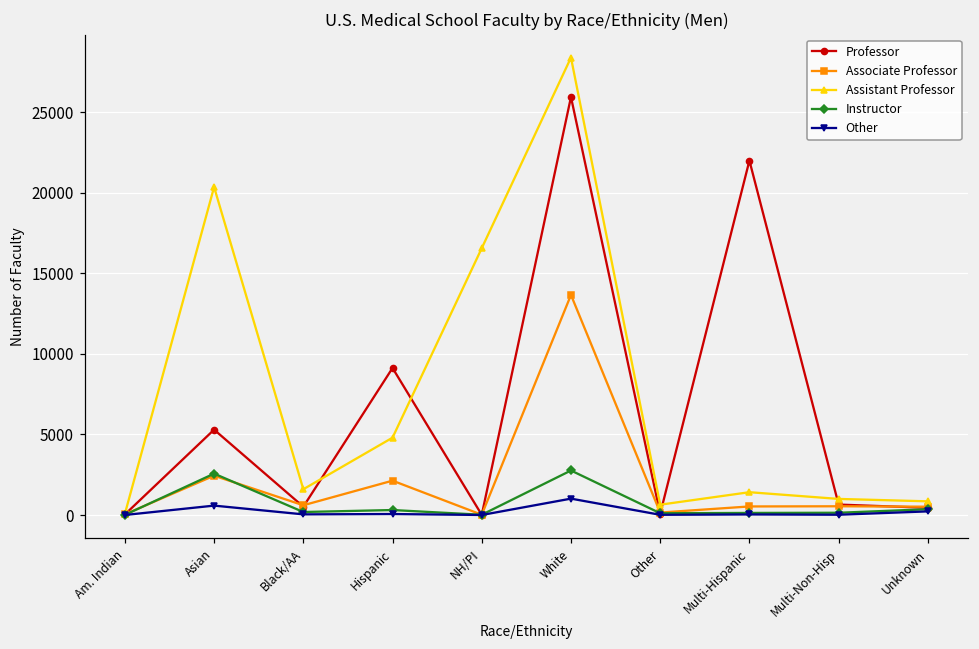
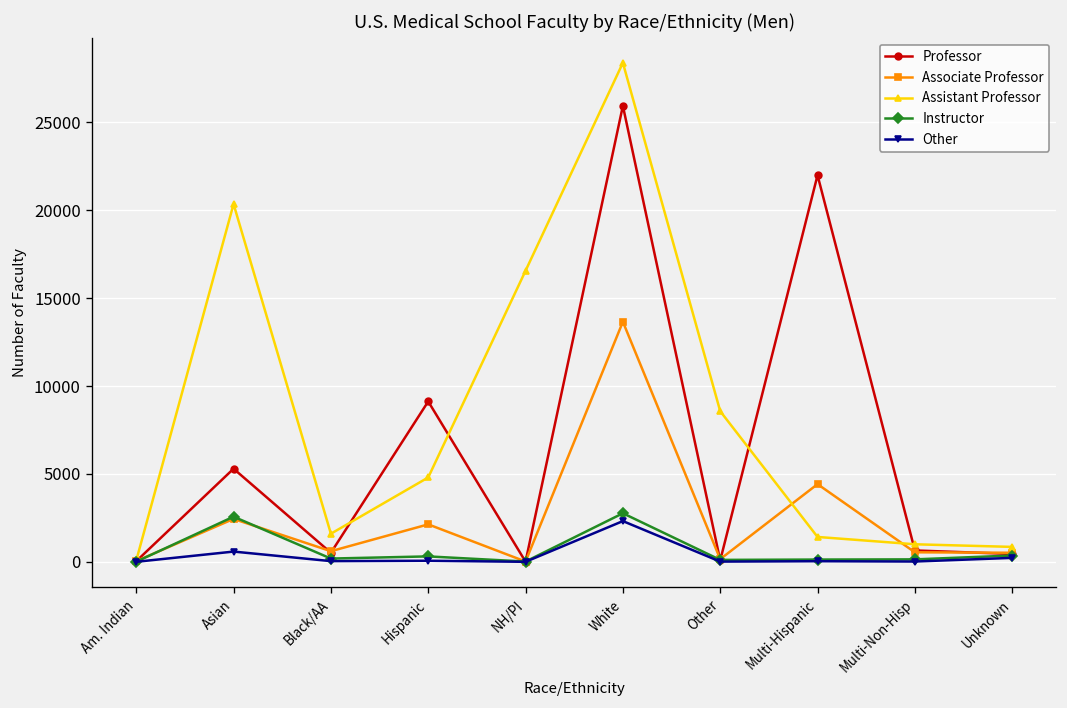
  {
    "Professor": {
      "Asian": 5300,
      "Hispanic": 9100,
      "White": 25900,
      "Multi-Hispanic": 22000
    },
    "Associate Professor": {
      "Hispanic": 2100,
      "White": 13700,
-     "Multi-Hispanic": 500
+     "Multi-Hispanic": 4400
    },
    "Assistant Professor": {
      "Asian": 20400,
      "Black/AA": 1600,
      "Hispanic": 4800,
      "NH/PI": 16600,
      "White": 28400,
-     "Other": 600,
+     "Other": 8600,
      "Multi-Hispanic": 1400,
      "Multi-Non-Hisp": 1000,
      "Unknown": 800
    },
    "Instructor": {
      "Hispanic": 300,
      "White": 2800
    },
    "Other": {
      "Asian": 600,
      "Hispanic": 100,
-     "White": 1000
+     "White": 2300
    }
  }
